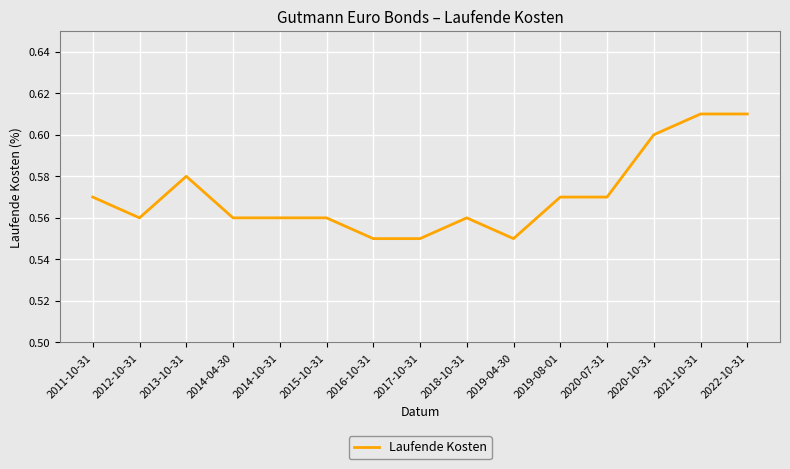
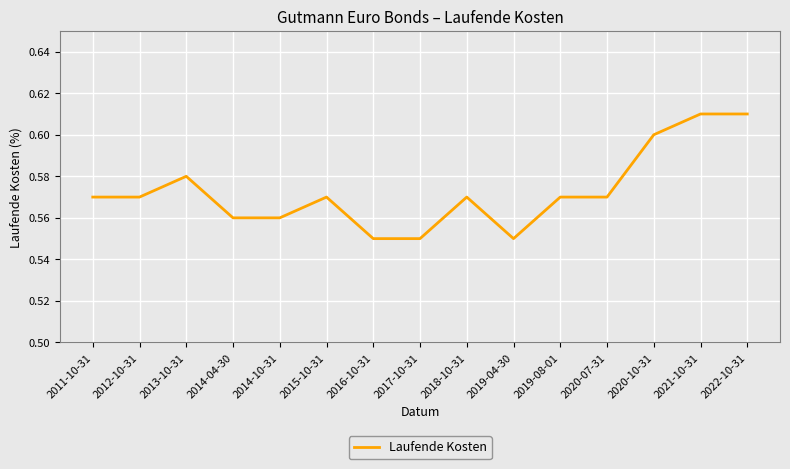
  {
    "2011-10-31": 0.57,
-   "2012-10-31": 0.56,
+   "2012-10-31": 0.57,
    "2013-10-31": 0.58,
    "2014-04-30": 0.56,
    "2014-10-31": 0.56,
-   "2015-10-31": 0.56,
+   "2015-10-31": 0.57,
    "2016-10-31": 0.55,
    "2017-10-31": 0.55,
-   "2018-10-31": 0.56,
+   "2018-10-31": 0.57,
    "2019-04-30": 0.55,
    "2019-08-01": 0.57,
    "2020-07-31": 0.57,
    "2020-10-31": 0.60,
    "2021-10-31": 0.61,
    "2022-10-31": 0.61
  }
